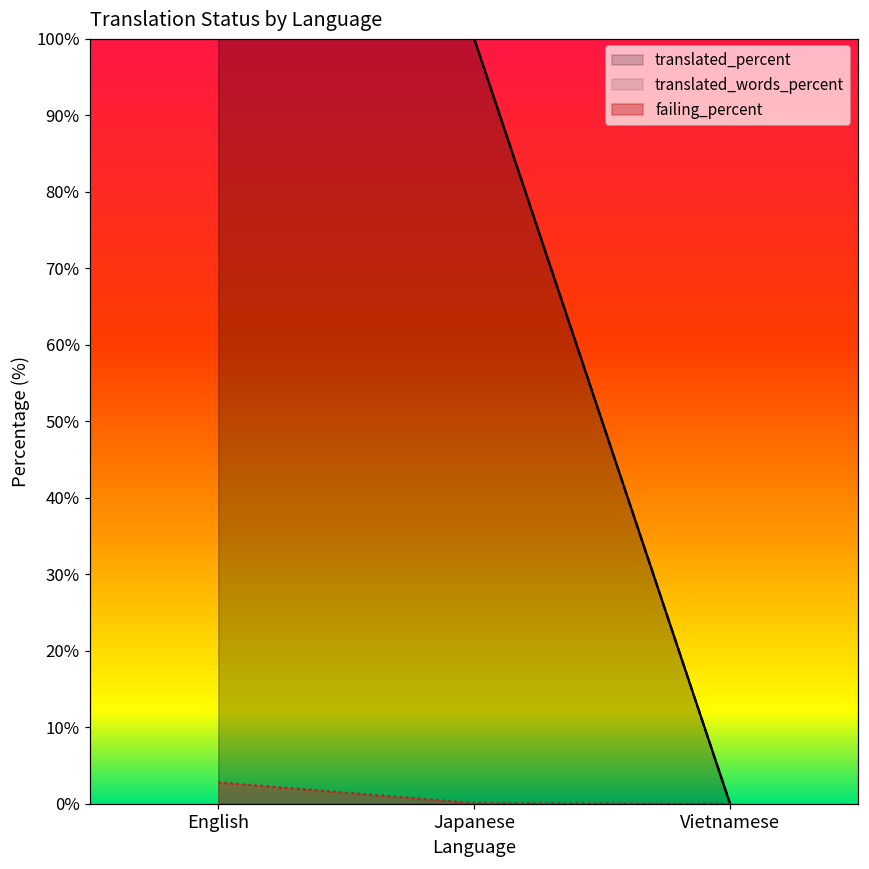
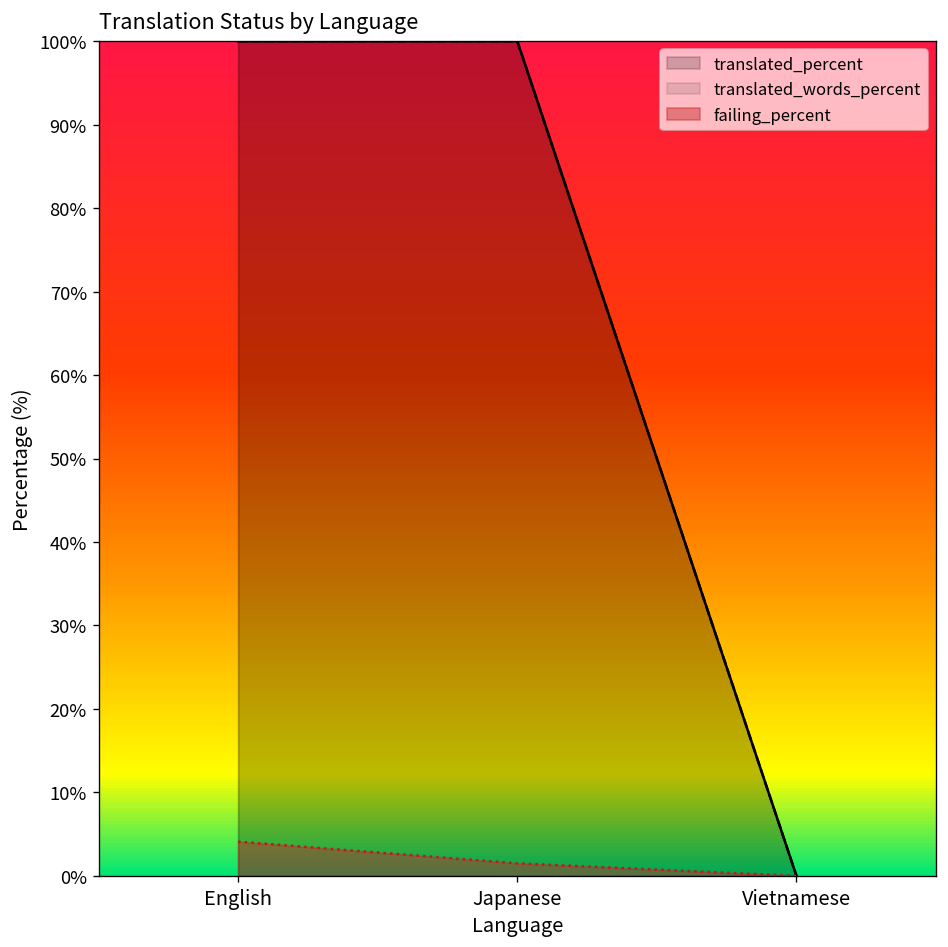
  {
    "translated_words_percent": {
      "English": "100%",
      "Japanese": "100%"
    },
    "failing_percent": {
-     "English": "3%",
-     "Japanese": "0%"
+     "English": "4%",
+     "Japanese": "2%"
    }
  }
